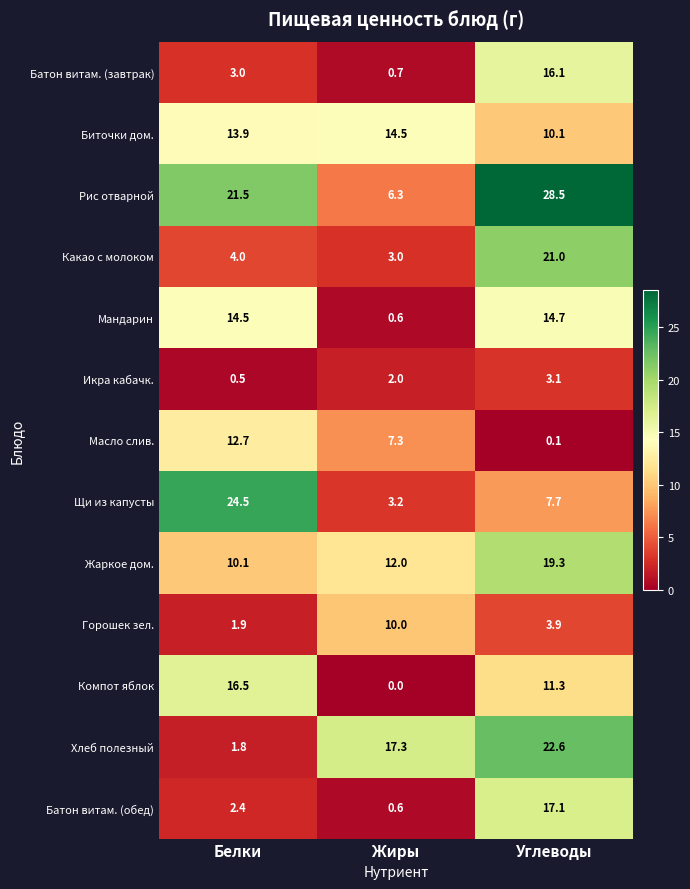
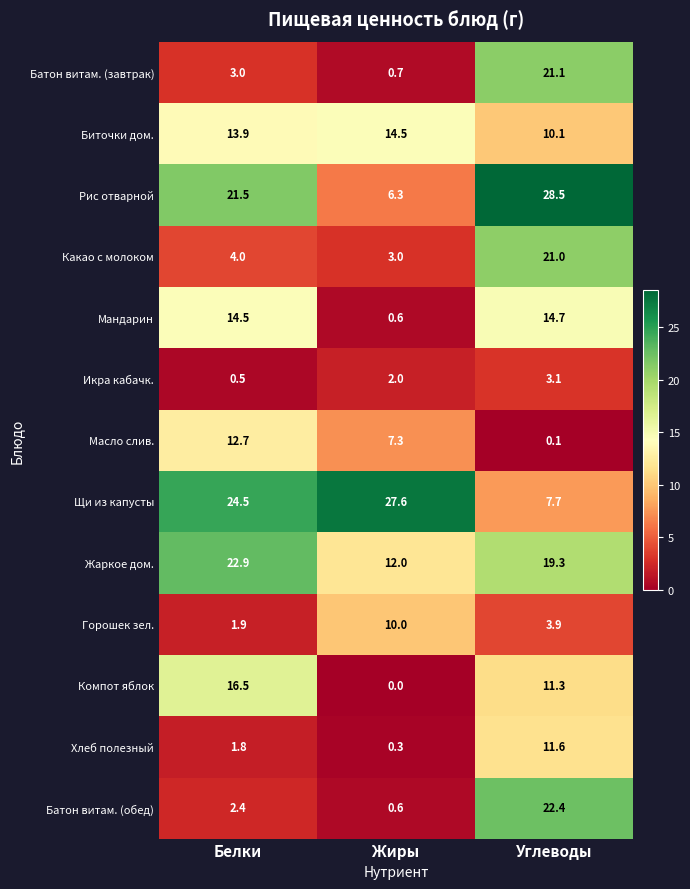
  {
    "Батон витам. (завтрак)": {
      "Белки": 3.0,
      "Жиры": 0.7,
-     "Углеводы": 16.1
+     "Углеводы": 21.1
    },
    "Биточки дом.": {
      "Белки": 13.9,
      "Жиры": 14.5,
      "Углеводы": 10.1
    },
    "Рис отварной": {
      "Белки": 21.5,
      "Жиры": 6.3,
      "Углеводы": 28.5
    },
    "Какао с молоком": {
      "Белки": 4.0,
      "Жиры": 3.0,
      "Углеводы": 21.0
    },
    "Мандарин": {
      "Белки": 14.5,
      "Жиры": 0.6,
      "Углеводы": 14.7
    },
    "Икра кабачк.": {
      "Белки": 0.5,
      "Жиры": 2.0,
      "Углеводы": 3.1
    },
    "Масло слив.": {
      "Белки": 12.7,
      "Жиры": 7.3,
      "Углеводы": 0.1
    },
    "Щи из капусты": {
      "Белки": 24.5,
-     "Жиры": 3.2,
+     "Жиры": 27.6,
      "Углеводы": 7.7
    },
    "Жаркое дом.": {
-     "Белки": 10.1,
+     "Белки": 22.9,
      "Жиры": 12.0,
      "Углеводы": 19.3
    },
    "Горошек зел.": {
      "Белки": 1.9,
      "Жиры": 10.0,
      "Углеводы": 3.9
    },
    "Компот яблок": {
      "Белки": 16.5,
      "Жиры": 0.0,
      "Углеводы": 11.3
    },
    "Хлеб полезный": {
      "Белки": 1.8,
-     "Жиры": 17.3,
-     "Углеводы": 22.6
+     "Жиры": 0.3,
+     "Углеводы": 11.6
    },
    "Батон витам. (обед)": {
      "Белки": 2.4,
      "Жиры": 0.6,
-     "Углеводы": 17.1
+     "Углеводы": 22.4
    }
  }
